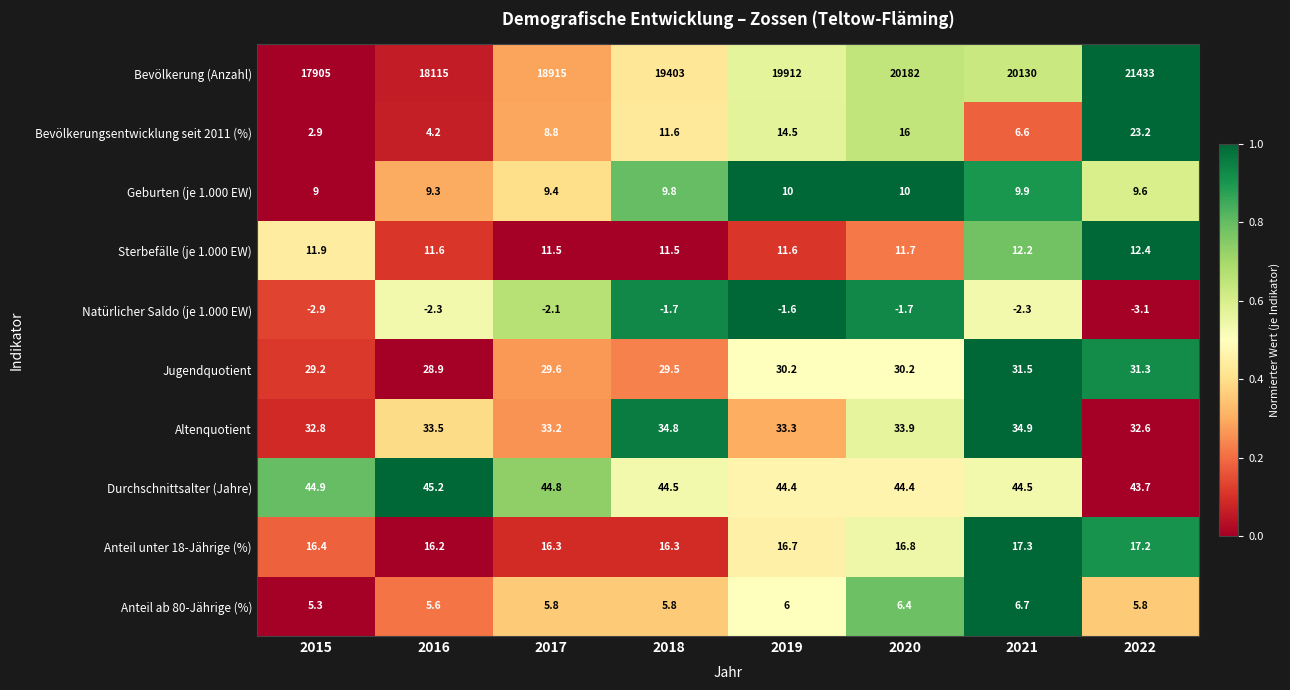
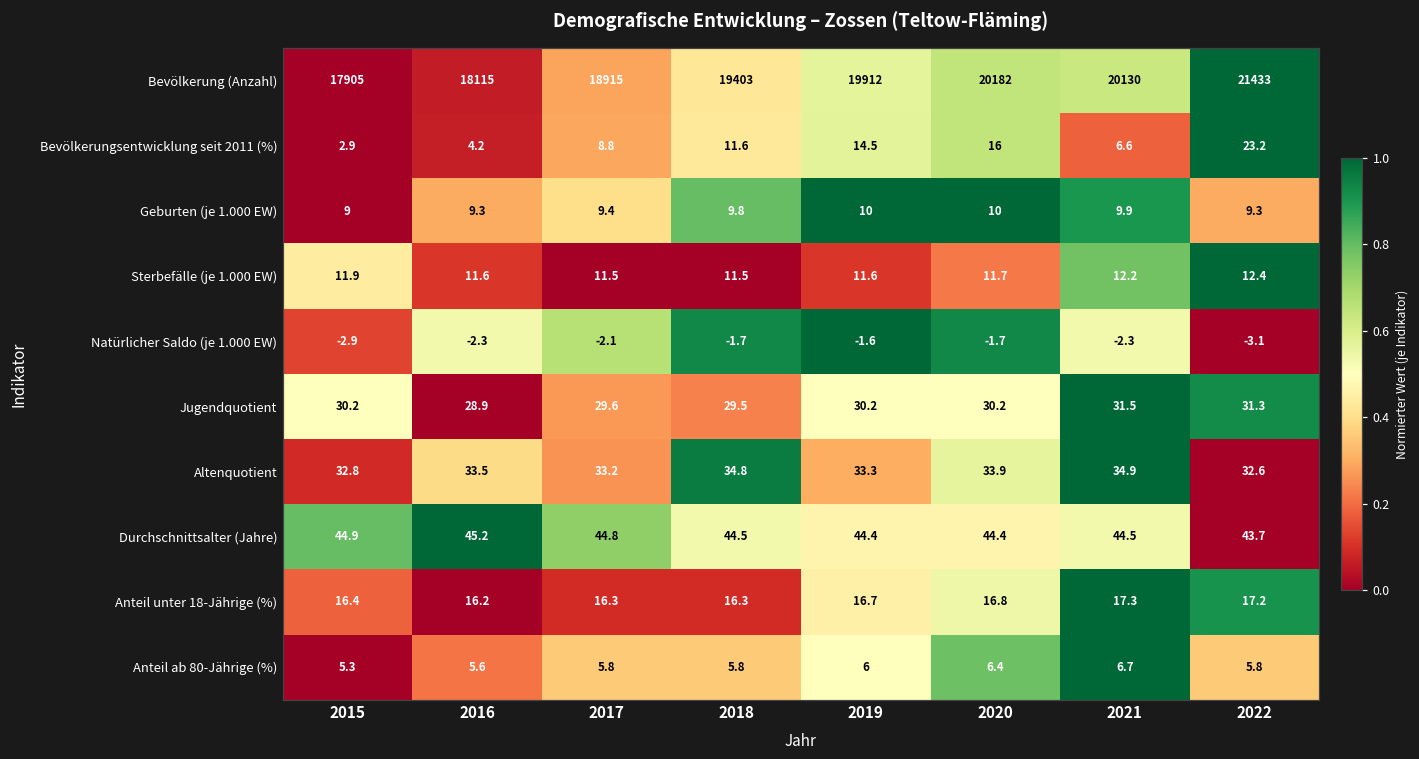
  {
    "Bevölkerung (Anzahl)": {
      "2015": 17905,
      "2016": 18115,
      "2017": 18915,
      "2018": 19403,
      "2019": 19912,
      "2020": 20182,
      "2021": 20130,
      "2022": 21433
    },
    "Bevölkerungsentwicklung seit 2011 (%)": {
      "2015": 2.9,
      "2016": 4.2,
      "2017": 8.8,
      "2018": 11.6,
      "2019": 14.5,
      "2020": 16,
      "2021": 6.6,
      "2022": 23.2
    },
    "Geburten (je 1.000 EW)": {
      "2015": 9,
      "2016": 9.3,
      "2017": 9.4,
      "2018": 9.8,
      "2019": 10,
      "2020": 10,
      "2021": 9.9,
-     "2022": 9.6
+     "2022": 9.3
    },
    "Sterbefälle (je 1.000 EW)": {
      "2015": 11.9,
      "2016": 11.6,
      "2017": 11.5,
      "2018": 11.5,
      "2019": 11.6,
      "2020": 11.7,
      "2021": 12.2,
      "2022": 12.4
    },
    "Natürlicher Saldo (je 1.000 EW)": {
      "2015": -2.9,
      "2016": -2.3,
      "2017": -2.1,
      "2018": -1.7,
      "2019": -1.6,
      "2020": -1.7,
      "2021": -2.3,
      "2022": -3.1
    },
    "Jugendquotient": {
-     "2015": 29.2,
+     "2015": 30.2,
      "2016": 28.9,
      "2017": 29.6,
      "2018": 29.5,
      "2019": 30.2,
      "2020": 30.2,
      "2021": 31.5,
      "2022": 31.3
    },
    "Altenquotient": {
      "2015": 32.8,
      "2016": 33.5,
      "2017": 33.2,
      "2018": 34.8,
      "2019": 33.3,
      "2020": 33.9,
      "2021": 34.9,
      "2022": 32.6
    },
    "Durchschnittsalter (Jahre)": {
      "2015": 44.9,
      "2016": 45.2,
      "2017": 44.8,
      "2018": 44.5,
      "2019": 44.4,
      "2020": 44.4,
      "2021": 44.5,
      "2022": 43.7
    },
    "Anteil unter 18-Jährige (%)": {
      "2015": 16.4,
      "2016": 16.2,
      "2017": 16.3,
      "2018": 16.3,
      "2019": 16.7,
      "2020": 16.8,
      "2021": 17.3,
      "2022": 17.2
    },
    "Anteil ab 80-Jährige (%)": {
      "2015": 5.3,
      "2016": 5.6,
      "2017": 5.8,
      "2018": 5.8,
      "2019": 6,
      "2020": 6.4,
      "2021": 6.7,
      "2022": 5.8
    }
  }
